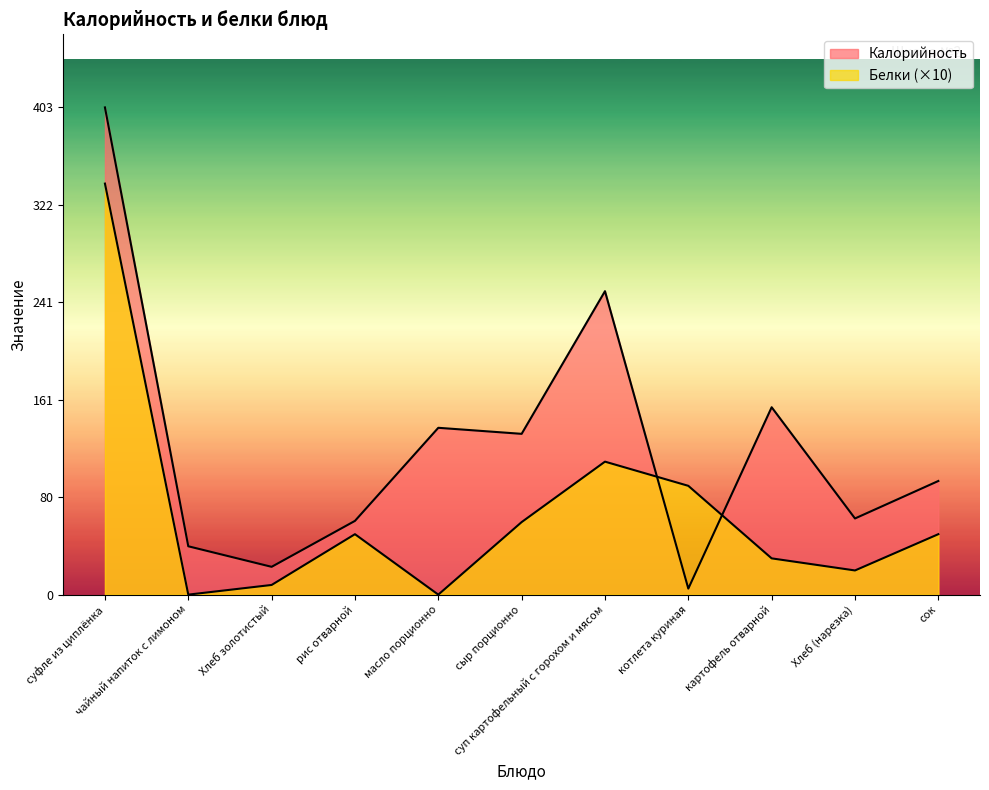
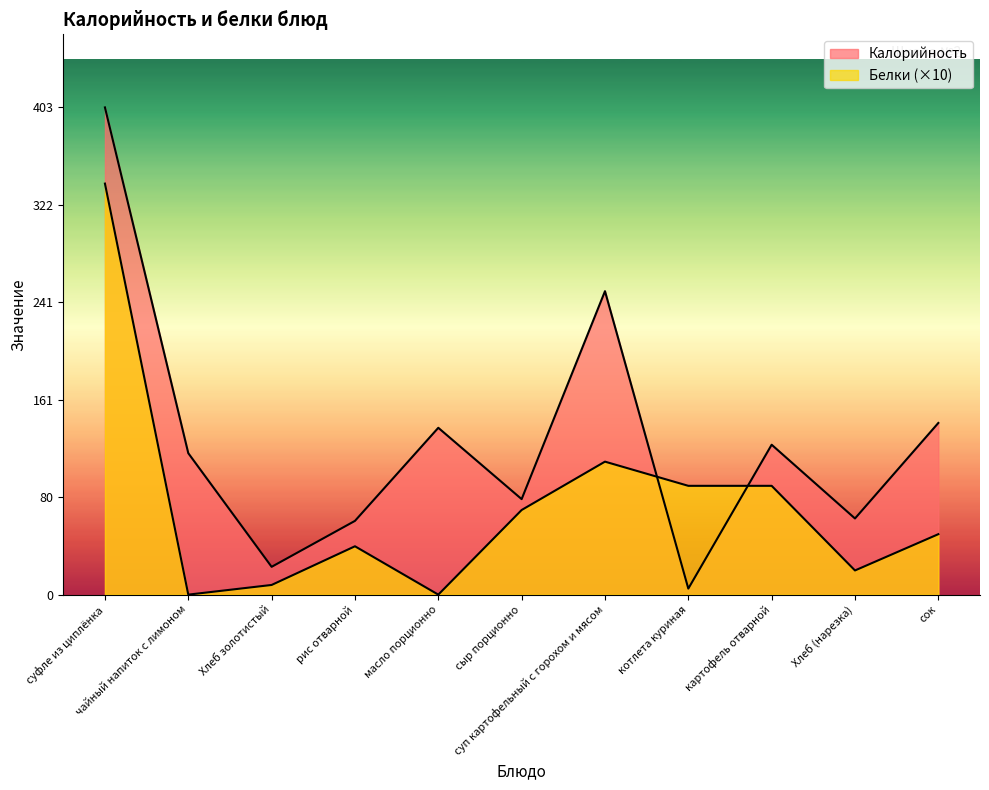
  {
    "Калорийность": {
      "суфле из циплёнка": 403,
-     "чайный напиток с лимоном": 40,
+     "чайный напиток с лимоном": 117,
      "Хлеб золотистый": 23,
      "рис отварной": 61,
      "масло порционно": 138,
-     "сыр порционно": 133,
+     "сыр порционно": 79,
      "суп картофельный с горохом и мясом": 251,
      "котлета куриная": 5,
-     "картофель отварной": 155,
+     "картофель отварной": 124,
      "Хлеб (нарезка)": 63,
-     "сок": 94
+     "сок": 142
    },
    "Белки (×10)": {
      "суфле из циплёнка": 340,
      "чайный напиток с лимоном": 0,
      "Хлеб золотистый": 8,
-     "рис отварной": 50,
+     "рис отварной": 40,
      "масло порционно": 0,
-     "сыр порционно": 60,
+     "сыр порционно": 70,
      "суп картофельный с горохом и мясом": 110,
      "котлета куриная": 90,
-     "картофель отварной": 30,
+     "картофель отварной": 90,
      "Хлеб (нарезка)": 20,
      "сок": 50
    }
  }
